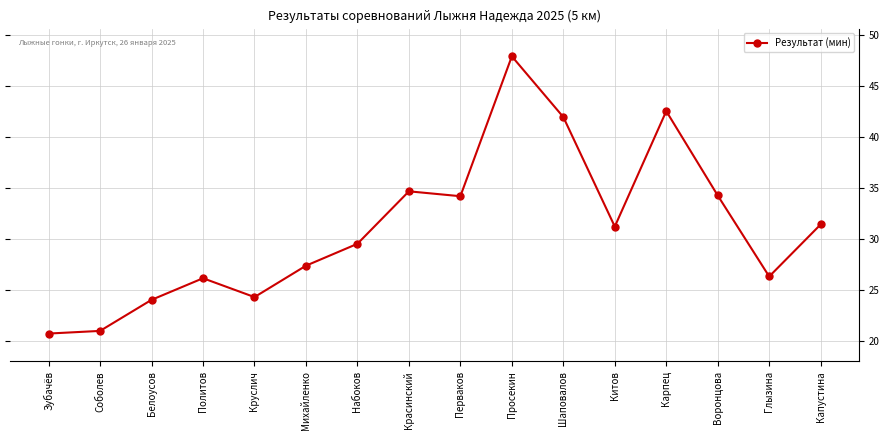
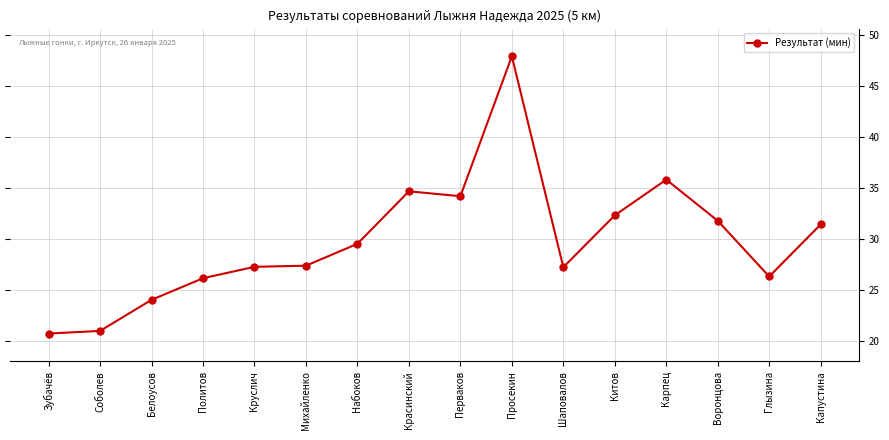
  {
    "Зубачёв": 20.7,
    "Соболев": 21.0,
    "Белоусов": 24.0,
    "Политов": 26.2,
-   "Круслич": 24.3,
+   "Круслич": 27.3,
    "Михайленко": 27.4,
    "Набоков": 29.5,
    "Красинский": 34.7,
    "Перваков": 34.2,
    "Просекин": 47.9,
-   "Шаповалов": 42.0,
-   "Китов": 31.2,
-   "Карпец": 42.6,
-   "Воронцова": 34.3,
+   "Шаповалов": 27.2,
+   "Китов": 32.3,
+   "Карпец": 35.8,
+   "Воронцова": 31.8,
    "Глызина": 26.3,
    "Капустина": 31.4
  }
